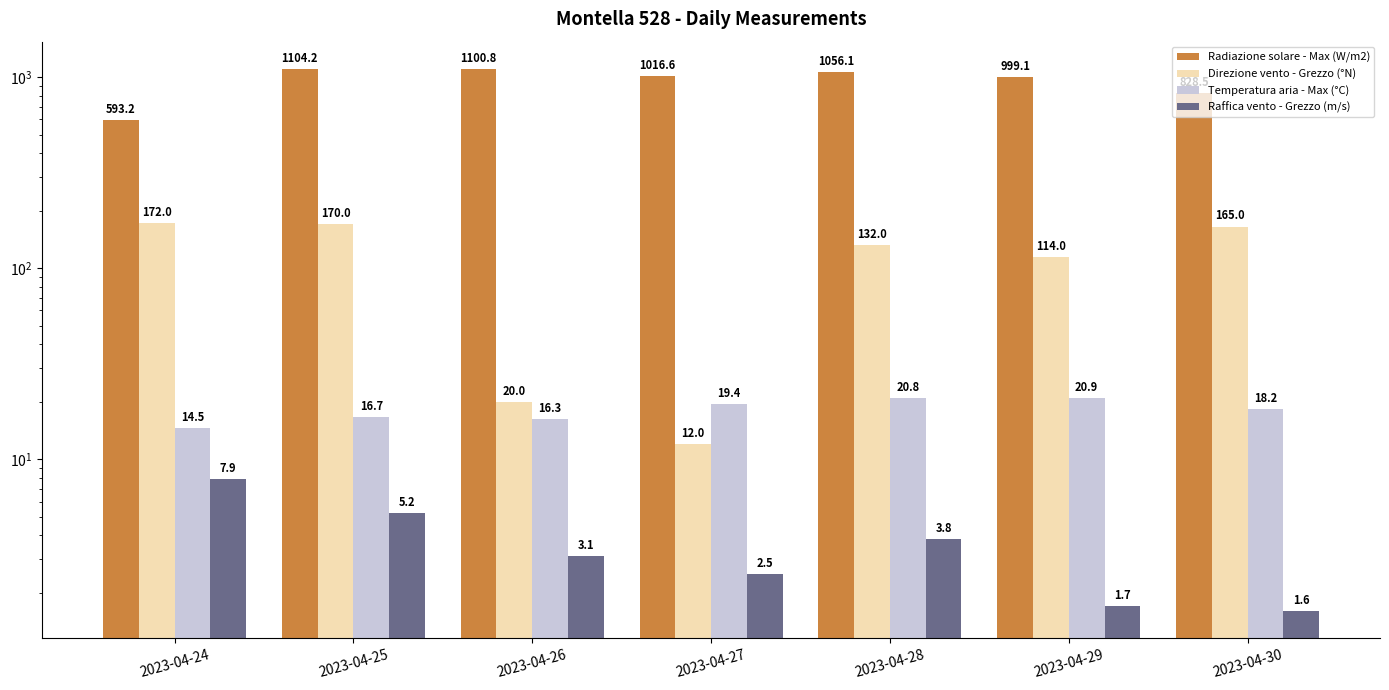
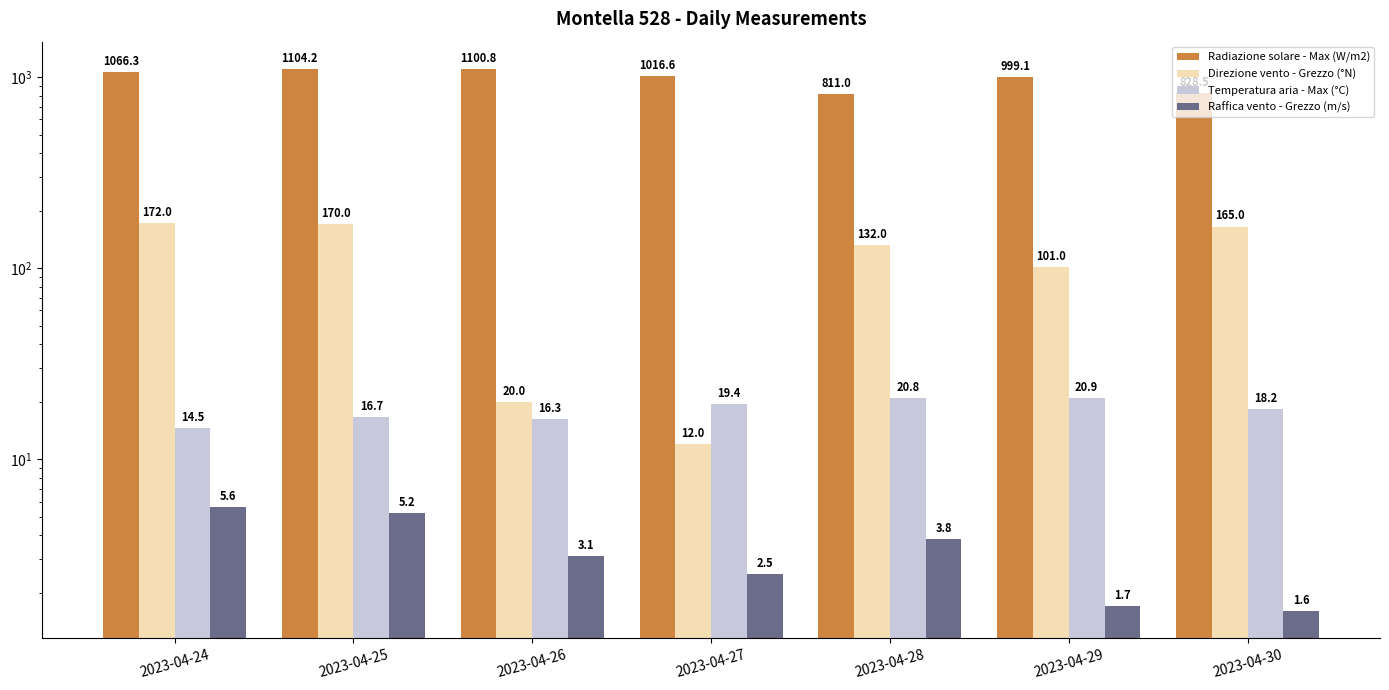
  {
    "Radiazione solare - Max (W/m2)": {
-     "2023-04-24": 593.2,
+     "2023-04-24": 1066.3,
      "2023-04-25": 1104.2,
      "2023-04-26": 1100.8,
      "2023-04-27": 1016.6,
-     "2023-04-28": 1056.1,
+     "2023-04-28": 811.0,
      "2023-04-29": 999.1
    },
    "Direzione vento - Grezzo (°N)": {
      "2023-04-24": 172.0,
      "2023-04-25": 170.0,
      "2023-04-26": 20.0,
      "2023-04-27": 12.0,
      "2023-04-28": 132.0,
-     "2023-04-29": 114.0,
+     "2023-04-29": 101.0,
      "2023-04-30": 165.0
    },
    "Temperatura aria - Max (°C)": {
      "2023-04-24": 14.5,
      "2023-04-25": 16.7,
      "2023-04-26": 16.3,
      "2023-04-27": 19.4,
      "2023-04-28": 20.8,
      "2023-04-29": 20.9,
      "2023-04-30": 18.2
    },
    "Raffica vento - Grezzo (m/s)": {
-     "2023-04-24": 7.9,
+     "2023-04-24": 5.6,
      "2023-04-25": 5.2,
      "2023-04-26": 3.1,
      "2023-04-27": 2.5,
      "2023-04-28": 3.8,
      "2023-04-29": 1.7,
      "2023-04-30": 1.6
    }
  }
